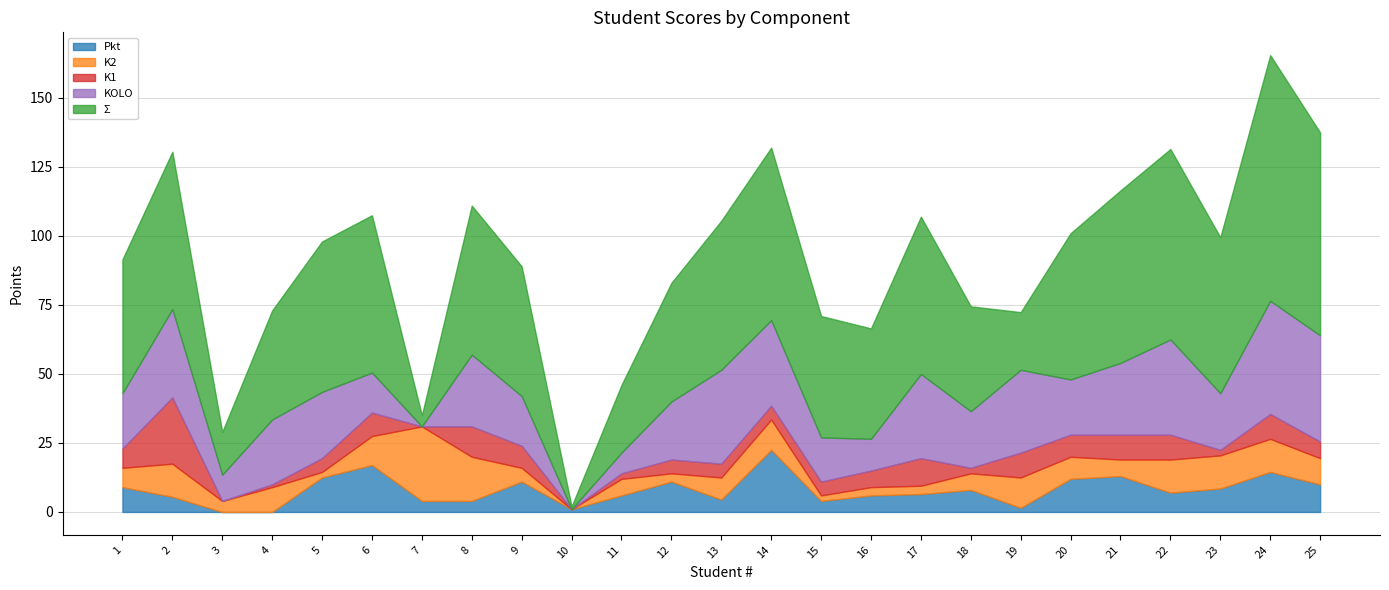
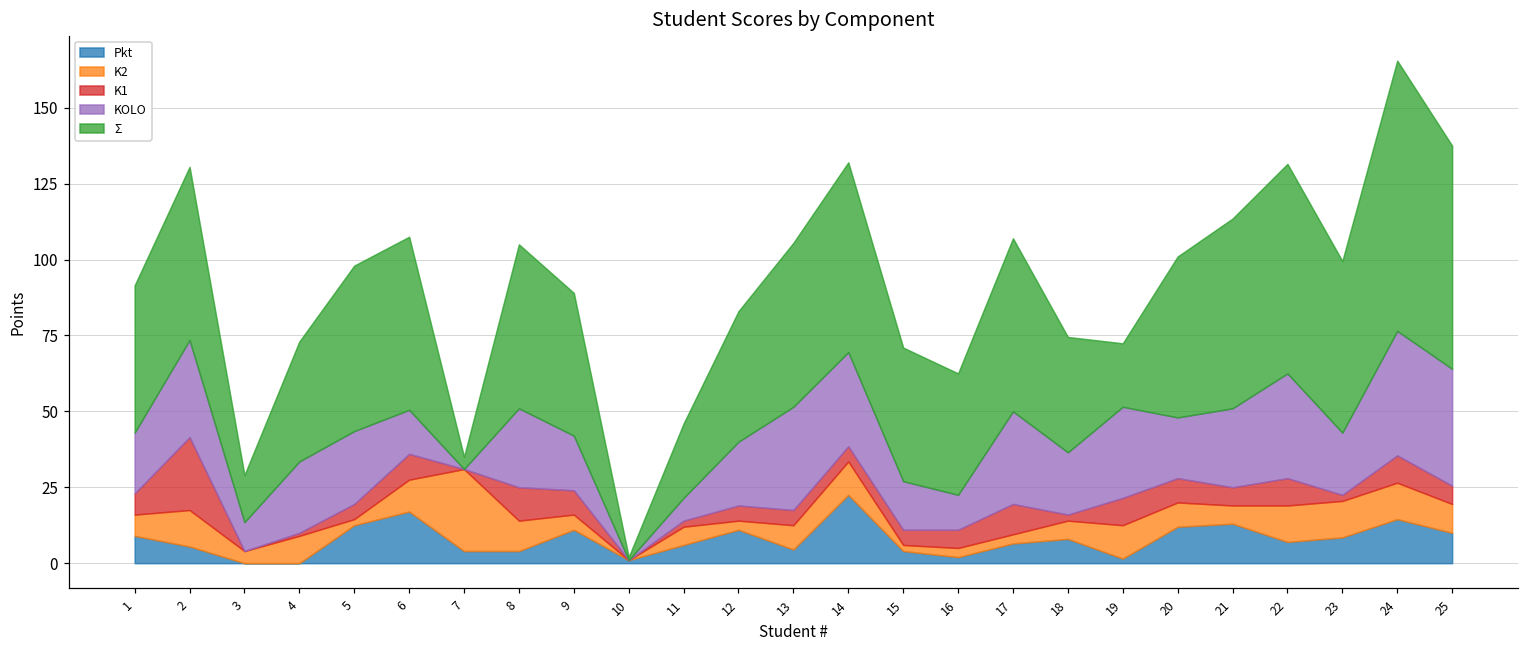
  {
    "Pkt": {
      "1": 9,
      "2": 6,
      "3": 0,
      "4": 0,
      "5": 13,
      "6": 17,
      "7": 4,
      "8": 4,
      "9": 11,
      "11": 6,
      "12": 11,
      "13": 5,
      "14": 23,
      "15": 4,
-     "16": 6,
+     "16": 2,
      "17": 7,
      "18": 8,
      "19": 2,
      "20": 12,
      "21": 13,
      "22": 7,
      "23": 9,
      "24": 15,
      "25": 10
    },
    "K2": {
      "1": 7,
      "2": 12,
      "4": 9,
      "5": 2,
      "6": 11,
-     "8": 16,
+     "8": 10,
      "9": 5,
      "11": 6,
      "12": 3,
      "13": 8,
      "14": 11,
      "15": 2,
      "16": 3,
      "17": 3,
      "18": 6,
      "19": 11,
      "20": 8,
      "21": 6,
      "22": 12,
      "23": 12,
      "24": 12,
      "25": 10
    },
    "K1": {
      "1": 7,
      "2": 24,
      "4": 1,
      "5": 5,
      "6": 9,
      "8": 11,
      "9": 8,
      "11": 2,
      "12": 5,
      "13": 5,
      "14": 5,
      "15": 5,
      "16": 6,
      "17": 10,
      "18": 2,
      "19": 9,
      "20": 8,
-     "21": 9,
+     "21": 6,
      "22": 9,
      "23": 2,
      "24": 9,
      "25": 6
    },
    "KOLO": {
      "1": 20,
      "2": 32,
      "3": 10,
      "4": 24,
      "5": 24,
      "6": 15,
      "8": 26,
      "9": 18,
      "11": 8,
      "12": 21,
      "13": 34,
      "14": 31,
      "15": 16,
      "16": 12,
      "17": 31,
      "18": 21,
      "19": 30,
      "20": 20,
      "21": 26,
      "22": 35,
      "23": 21,
      "24": 41,
      "25": 39
    },
    "Σ": {
      "1": 49,
      "2": 57,
      "3": 16,
      "4": 40,
      "5": 55,
      "6": 57,
      "7": 4,
      "8": 54,
      "9": 47,
      "10": 1,
      "11": 25,
      "12": 43,
      "13": 54,
      "14": 63,
      "15": 44,
      "16": 40,
      "17": 57,
      "18": 38,
      "19": 21,
      "20": 53,
      "21": 63,
      "22": 69,
      "23": 57,
      "24": 89,
      "25": 74
    }
  }
